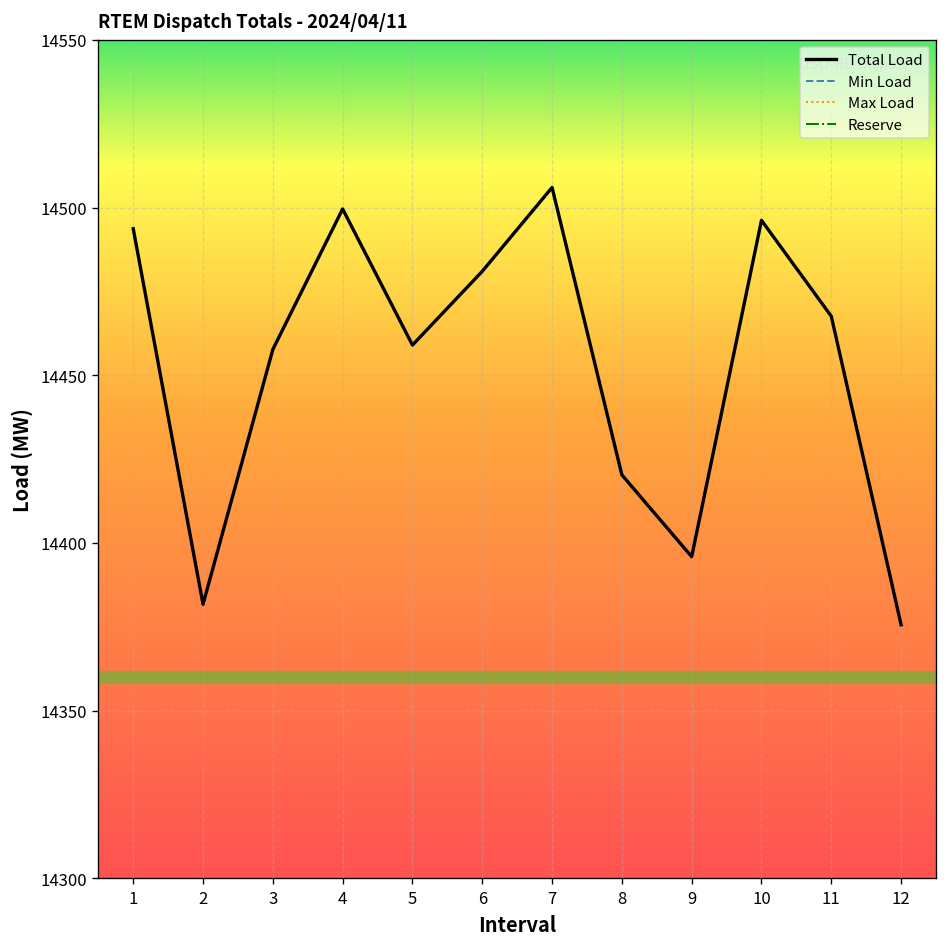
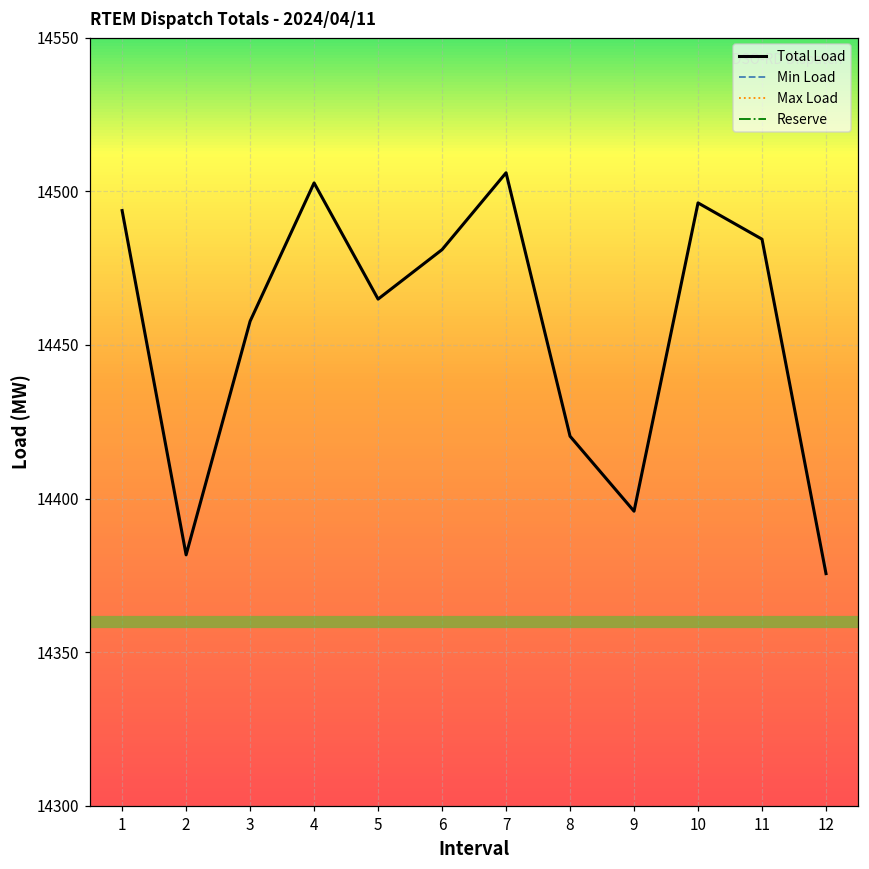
  {
    "Total Load": {
      "1": 14494,
      "2": 14382,
      "3": 14458,
-     "4": 14500,
-     "5": 14459,
+     "4": 14503,
+     "5": 14465,
      "6": 14481,
      "7": 14506,
      "8": 14420,
      "9": 14396,
      "10": 14496,
-     "11": 14468,
+     "11": 14484,
      "12": 14376
    }
  }
